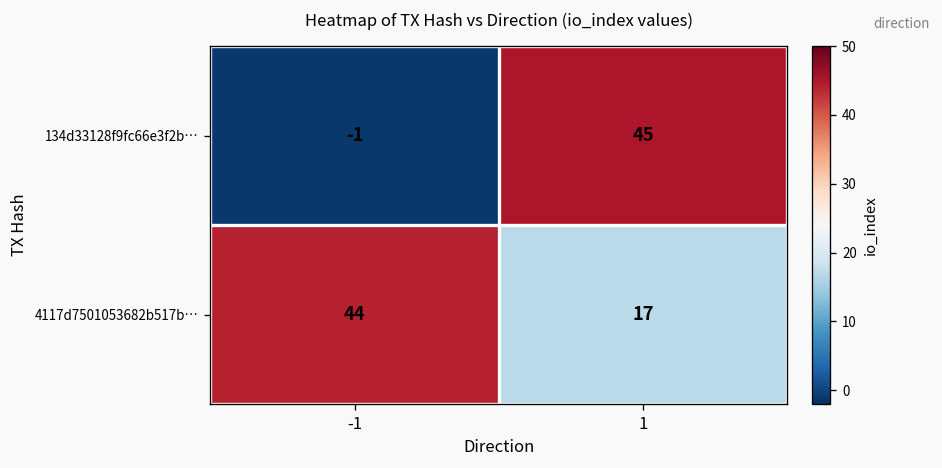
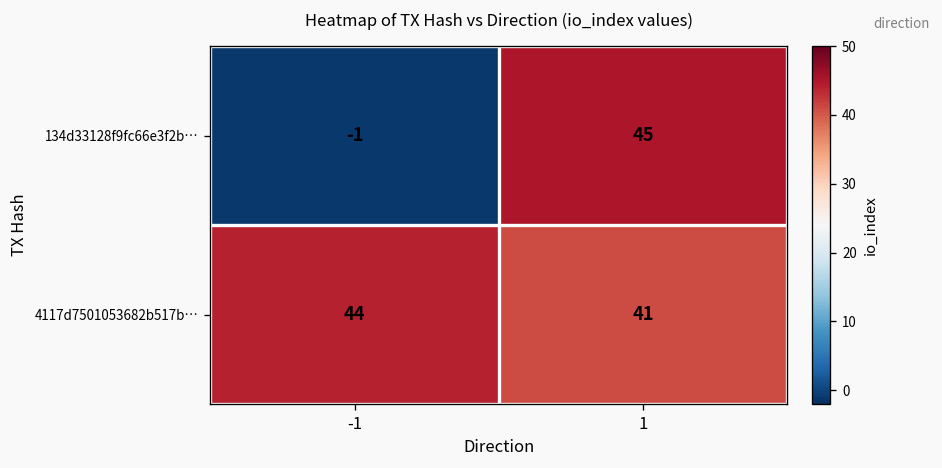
  {
    "134d33128f9fc66e3f2b…": {
      "-1": -1,
      "1": 45
    },
    "4117d7501053682b517b…": {
      "-1": 44,
-     "1": 17
+     "1": 41
    }
  }
